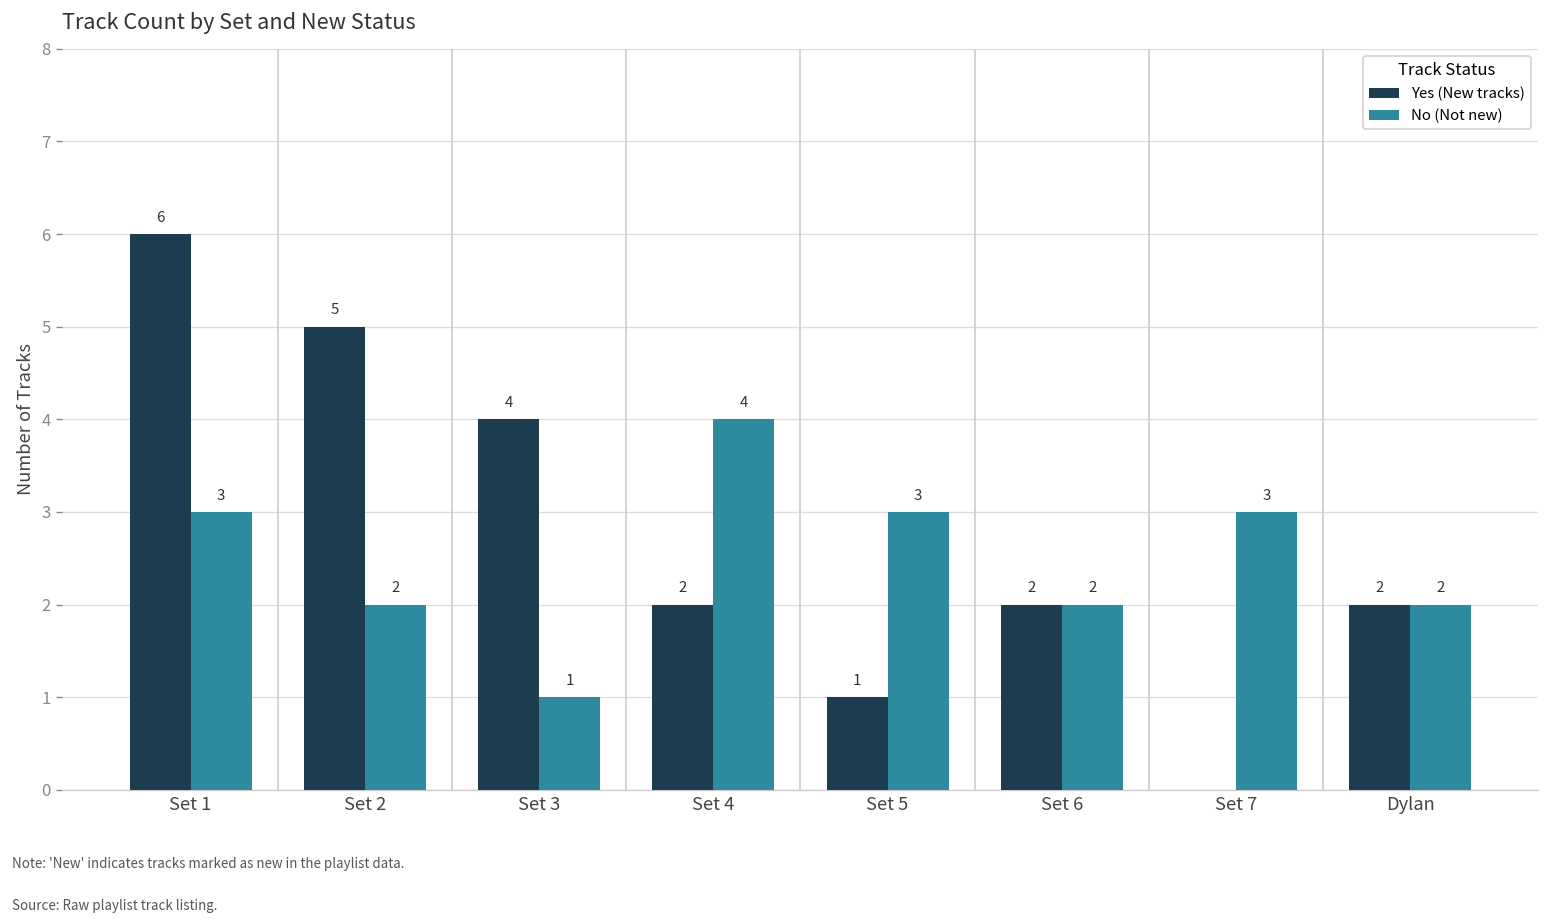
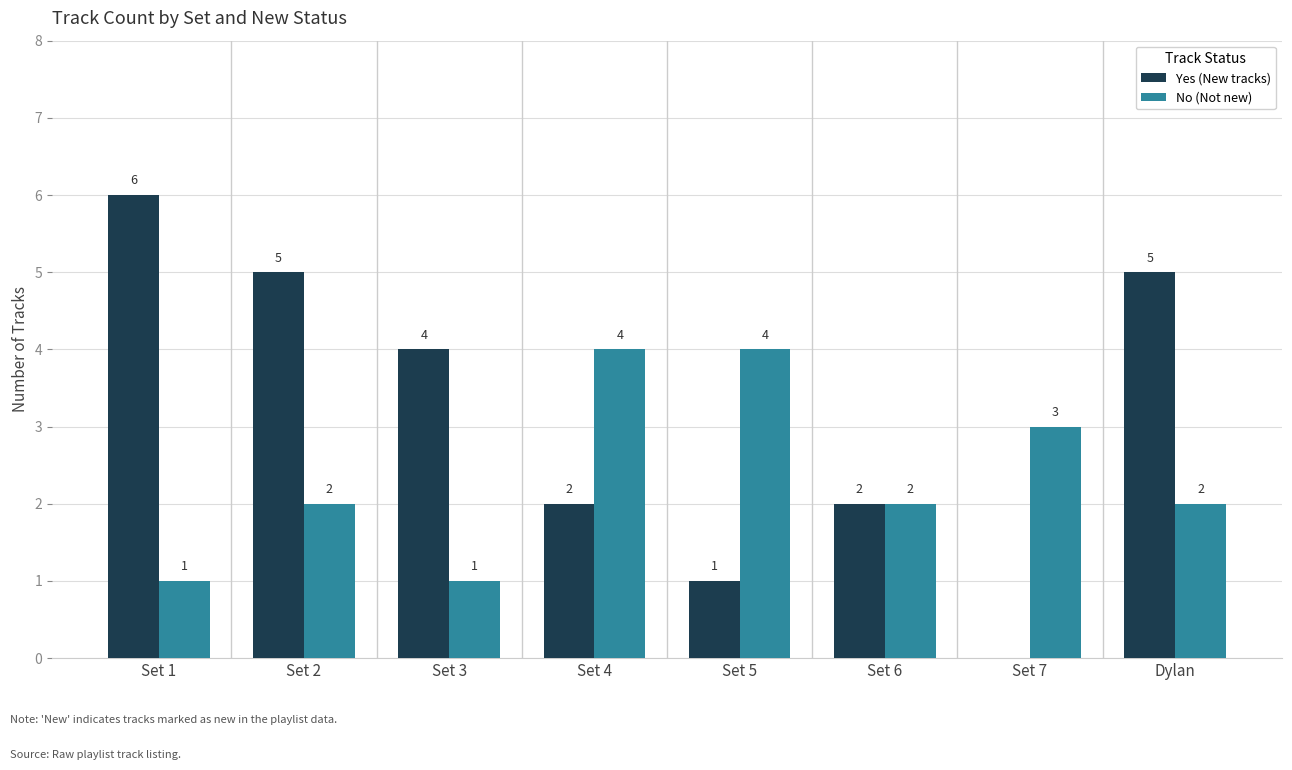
  {
    "Yes (New tracks)": {
      "Set 1": 6,
      "Set 2": 5,
      "Set 3": 4,
      "Set 4": 2,
      "Set 5": 1,
      "Set 6": 2,
-     "Dylan": 2
+     "Dylan": 5
    },
    "No (Not new)": {
-     "Set 1": 3,
+     "Set 1": 1,
      "Set 2": 2,
      "Set 3": 1,
      "Set 4": 4,
-     "Set 5": 3,
+     "Set 5": 4,
      "Set 6": 2,
      "Set 7": 3,
      "Dylan": 2
    }
  }
